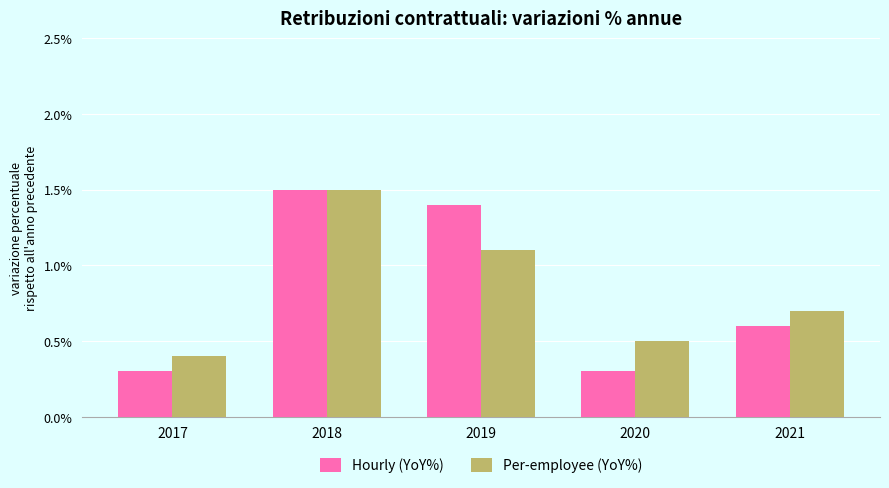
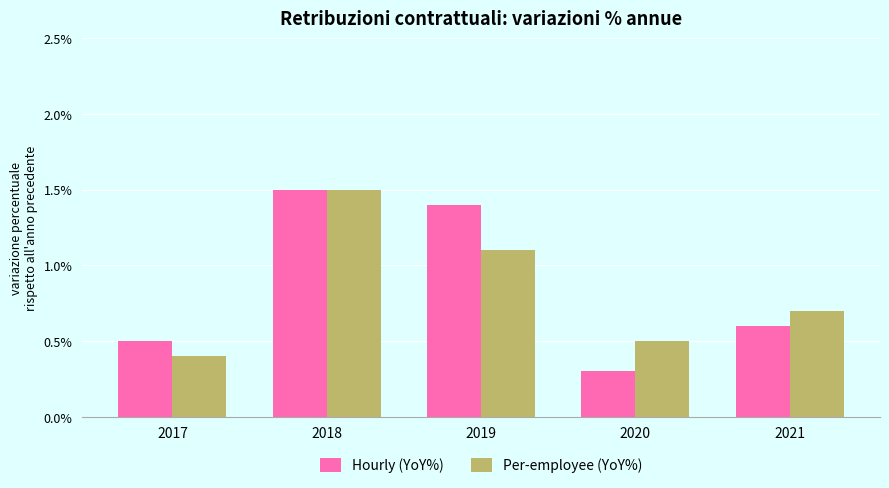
  {
    "Hourly (YoY%)": {
-     "2017": "0.3%",
+     "2017": "0.5%",
      "2018": "1.5%",
      "2019": "1.4%",
      "2020": "0.3%",
      "2021": "0.6%"
    },
    "Per-employee (YoY%)": {
      "2017": "0.4%",
      "2018": "1.5%",
      "2019": "1.1%",
      "2020": "0.5%",
      "2021": "0.7%"
    }
  }
